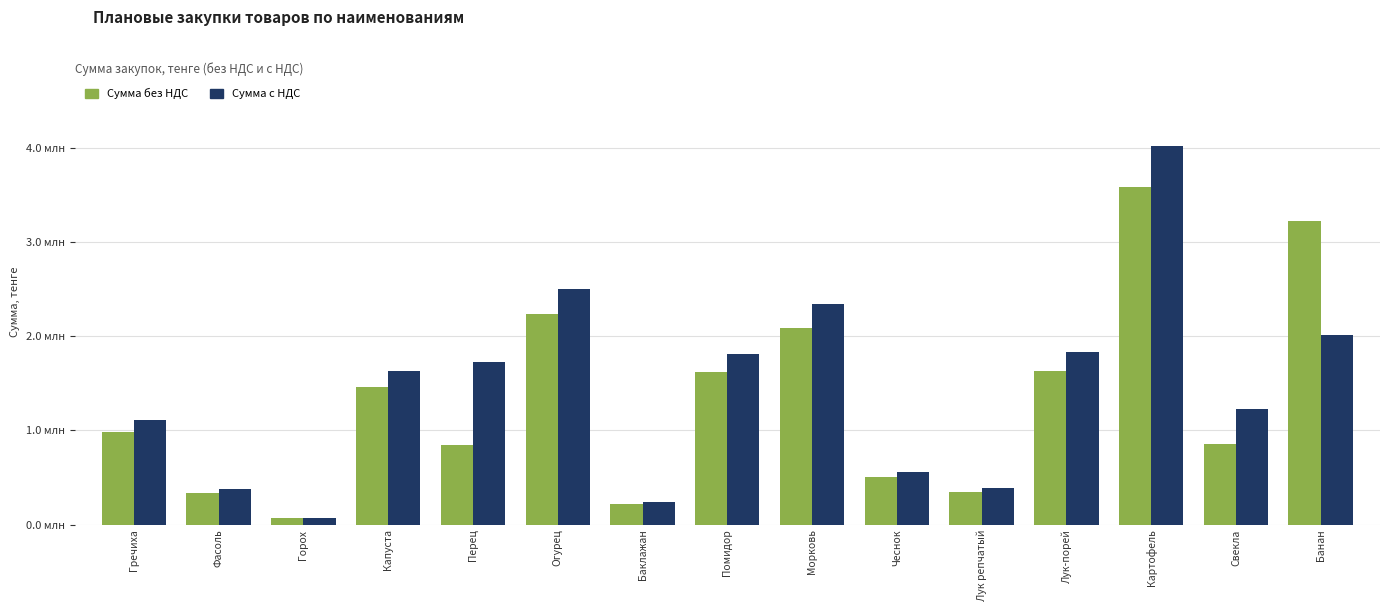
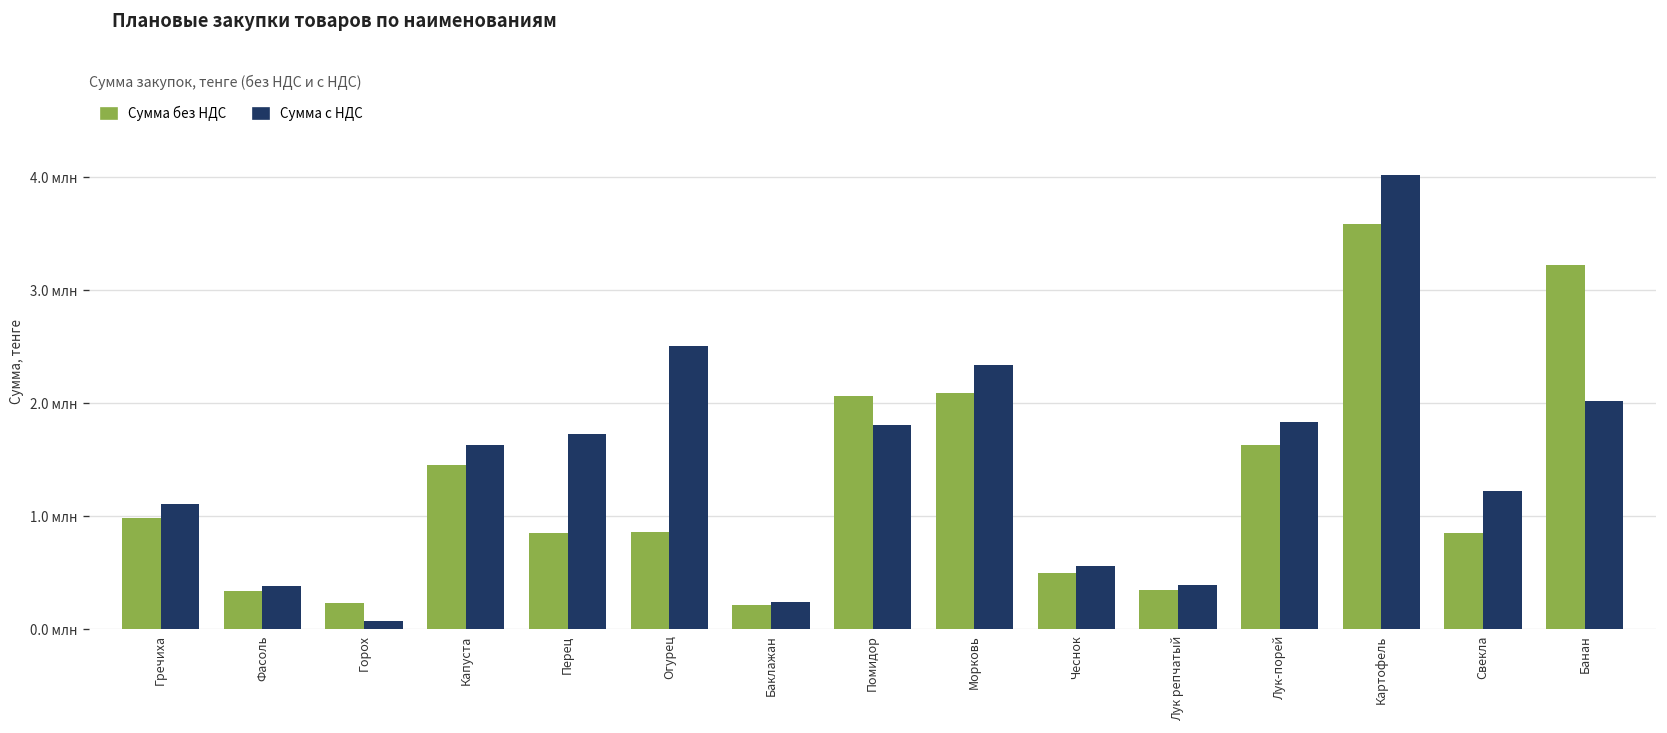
  {
    "Сумма без НДС": {
      "Гречиха": "1.0 млн",
      "Фасоль": "0.3 млн",
-     "Горох": "0.1 млн",
+     "Горох": "0.2 млн",
      "Капуста": "1.5 млн",
      "Перец": "0.8 млн",
-     "Огурец": "2.2 млн",
+     "Огурец": "0.9 млн",
      "Баклажан": "0.2 млн",
-     "Помидор": "1.6 млн",
+     "Помидор": "2.1 млн",
      "Морковь": "2.1 млн",
      "Чеснок": "0.5 млн",
      "Лук репчатый": "0.3 млн",
      "Лук-порей": "1.6 млн",
      "Картофель": "3.6 млн",
      "Свекла": "0.9 млн",
      "Банан": "3.2 млн"
    },
    "Сумма с НДС": {
      "Гречиха": "1.1 млн",
      "Фасоль": "0.4 млн",
      "Горох": "0.1 млн",
      "Капуста": "1.6 млн",
      "Перец": "1.7 млн",
      "Огурец": "2.5 млн",
      "Баклажан": "0.2 млн",
      "Помидор": "1.8 млн",
      "Морковь": "2.3 млн",
      "Чеснок": "0.6 млн",
      "Лук репчатый": "0.4 млн",
      "Лук-порей": "1.8 млн",
      "Картофель": "4.0 млн",
      "Свекла": "1.2 млн",
      "Банан": "2.0 млн"
    }
  }
